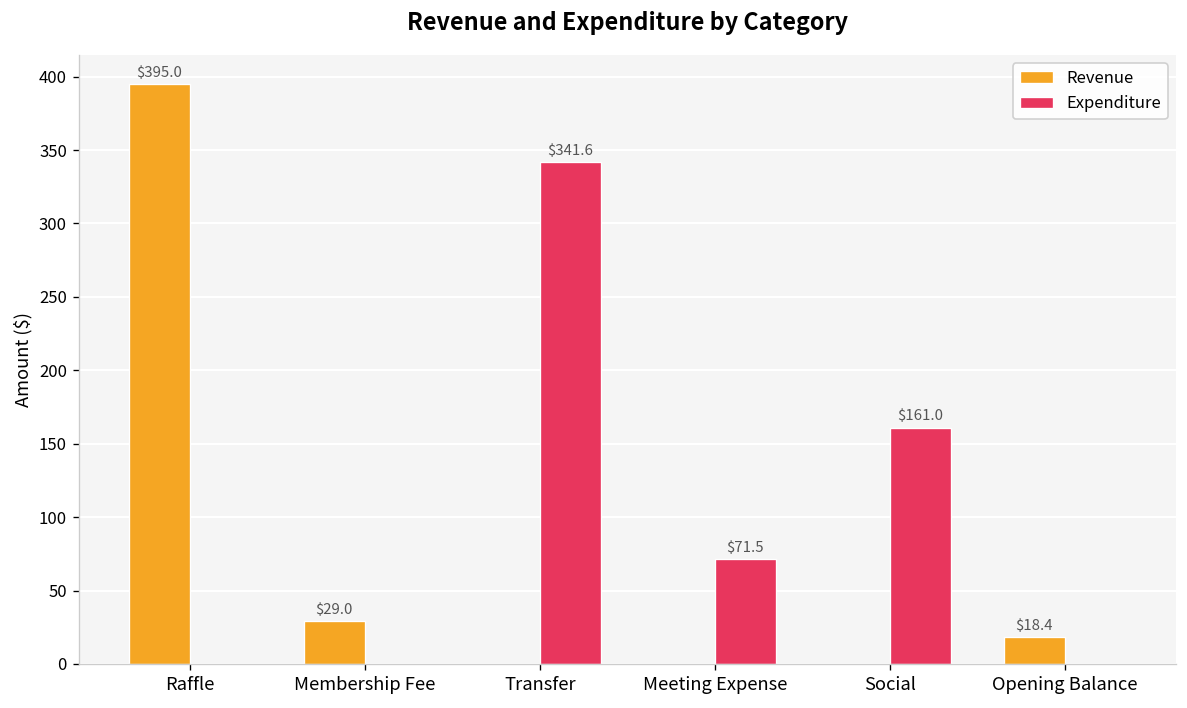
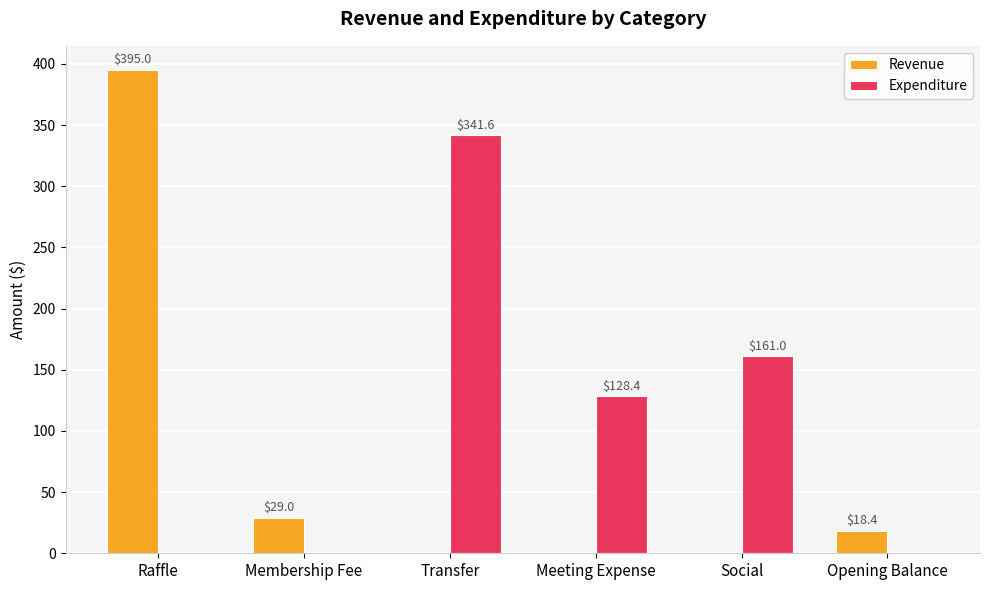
  {
    "Revenue": {
      "Raffle": "$395.0",
      "Membership Fee": "$29.0",
      "Opening Balance": "$18.4"
    },
    "Expenditure": {
      "Transfer": "$341.6",
-     "Meeting Expense": "$71.5",
+     "Meeting Expense": "$128.4",
      "Social": "$161.0"
    }
  }
